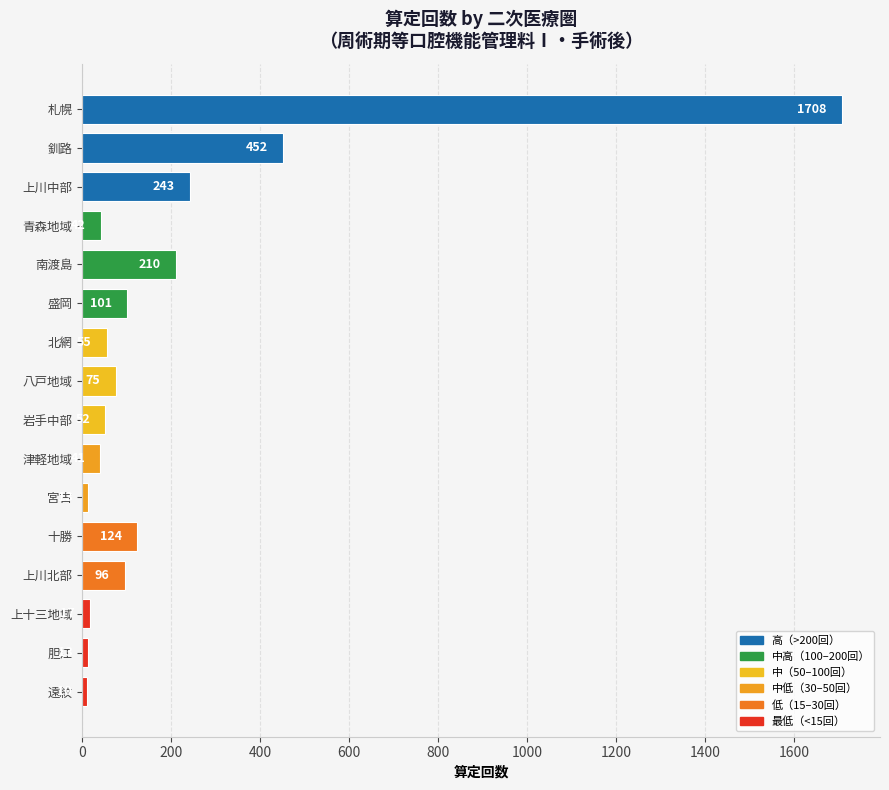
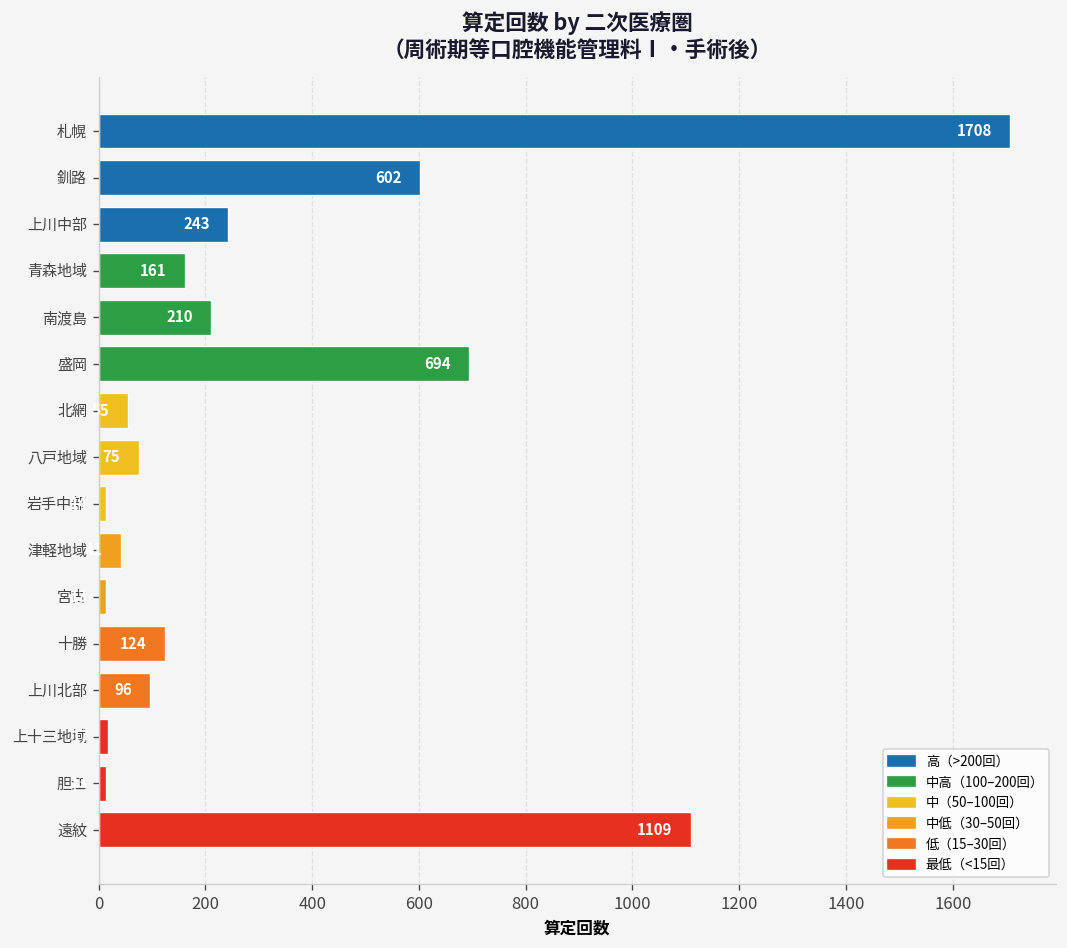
  {
    "札幌": 1708,
-   "釧路": 452,
+   "釧路": 602,
    "上川中部": 243,
-   "青森地域": 40,
+   "青森地域": 160,
    "南渡島": 210,
-   "盛岡": 101,
+   "盛岡": 694,
    "北網": 55,
    "八戸地域": 75,
-   "岩手中部": 50,
+   "岩手中部": 10,
    "十勝": 124,
    "上川北部": 96,
-   "遠紋": 10
+   "遠紋": 1110
  }
